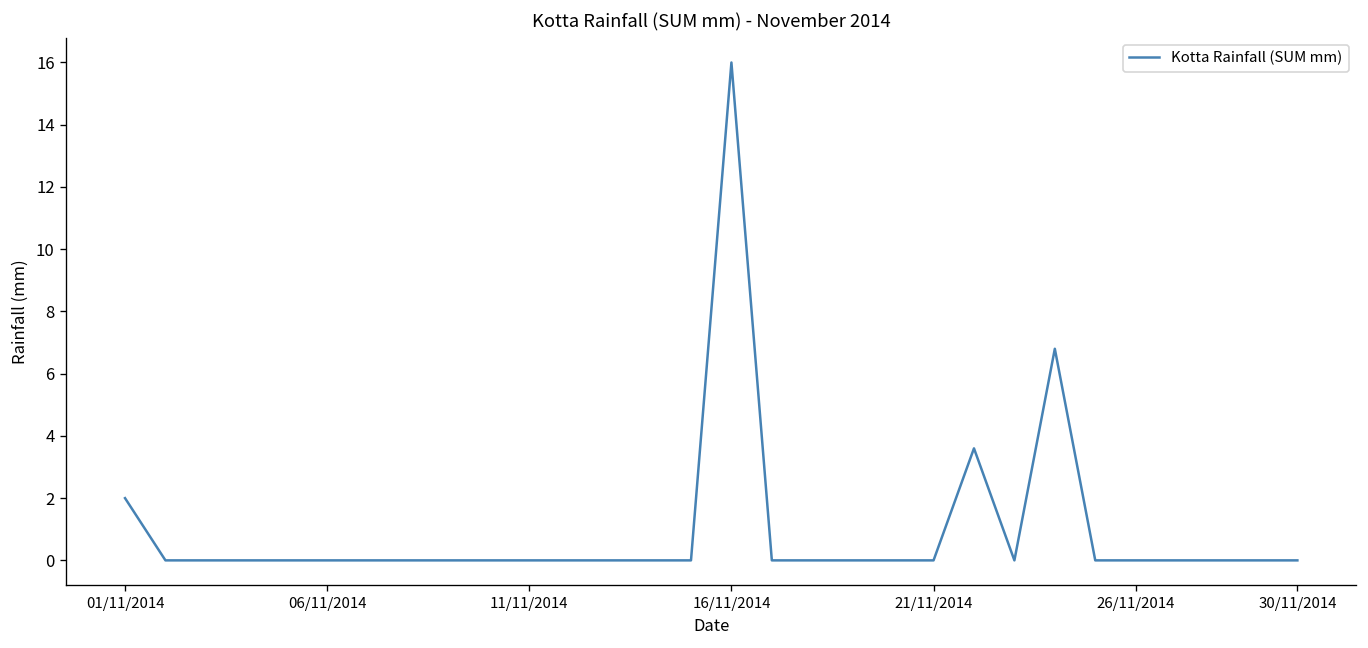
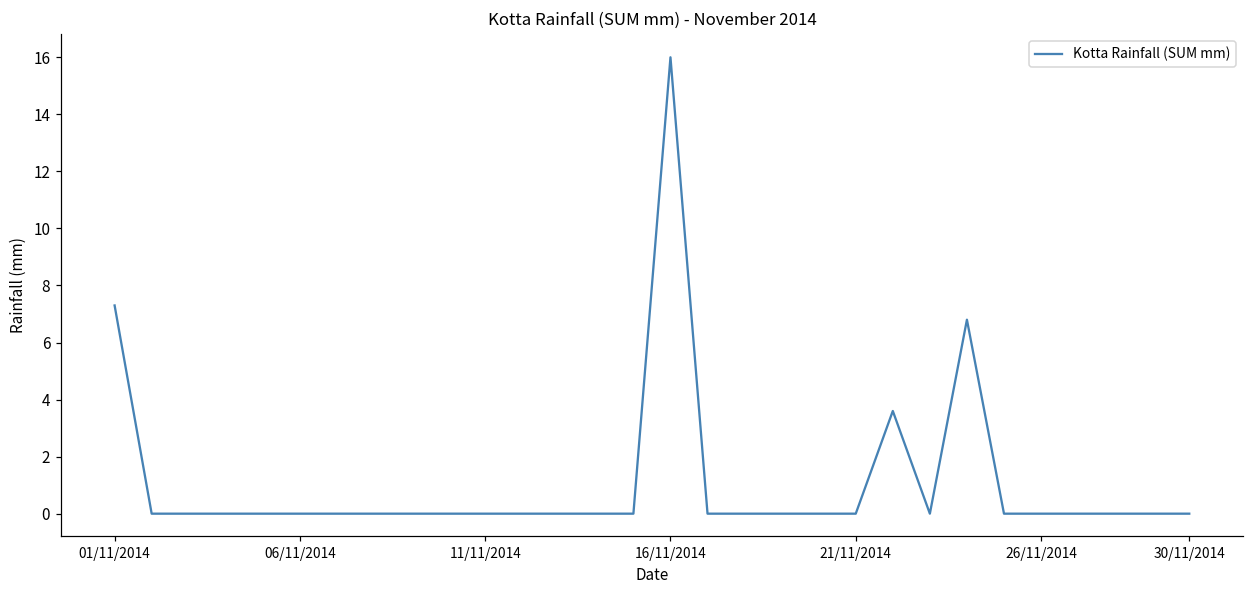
  {
-   "01/11/2014": 2.0,
+   "01/11/2014": 7.3,
    "06/11/2014": 0.0,
    "11/11/2014": 0.0,
    "16/11/2014": 16.0,
    "21/11/2014": 0.0,
    "26/11/2014": 0.0,
    "30/11/2014": 0.0
  }
